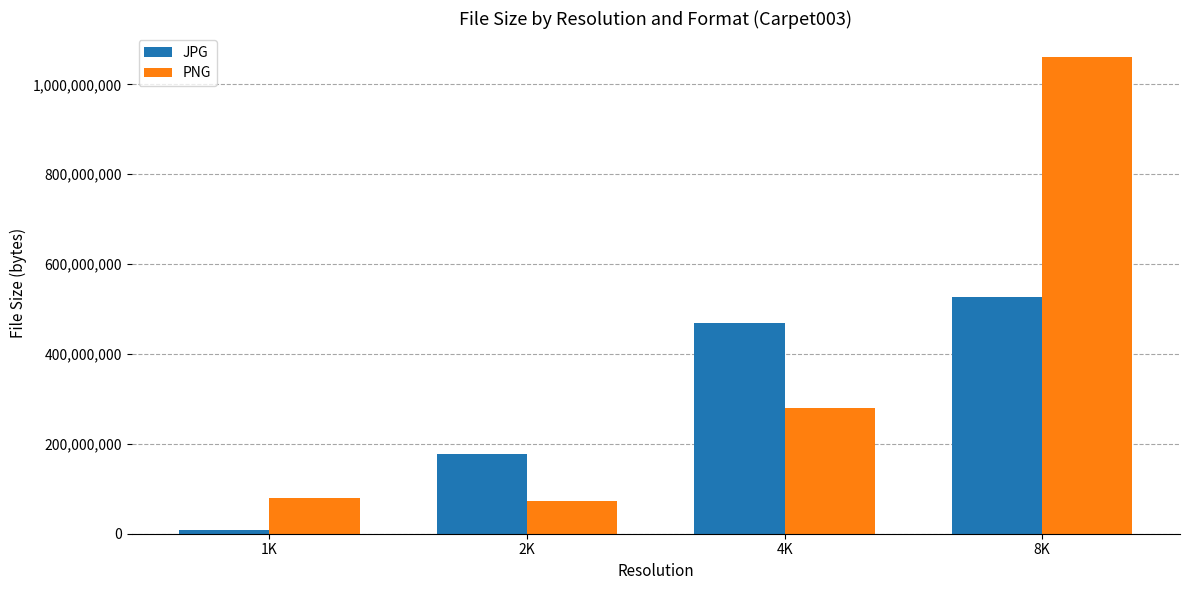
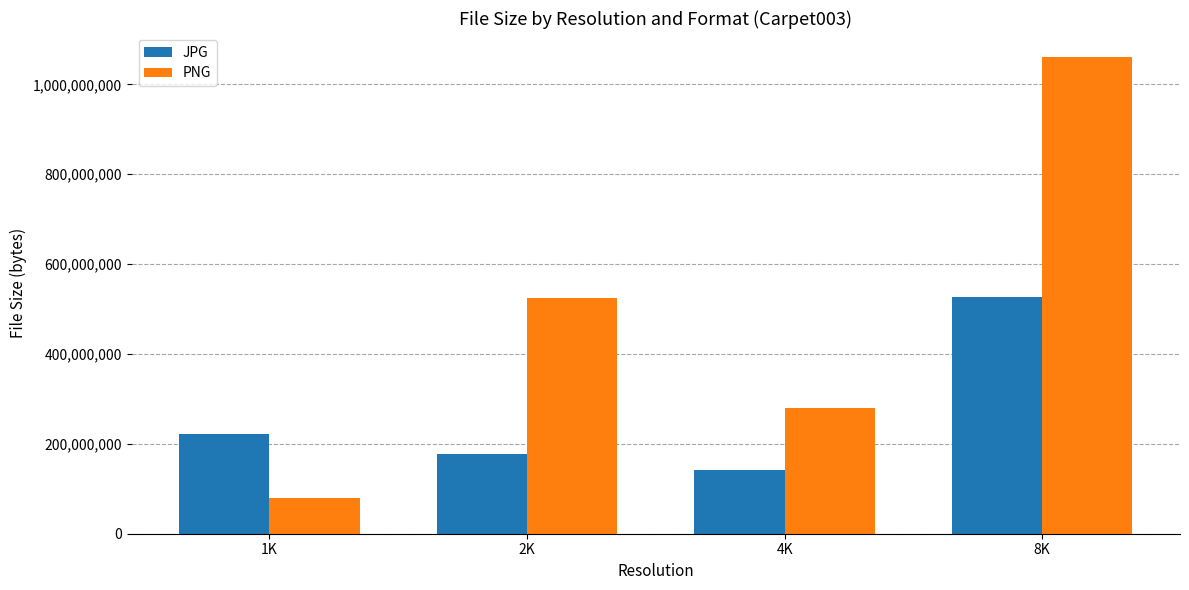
  {
    "JPG": {
-     "1K": "10,000,000",
+     "1K": "220,000,000",
      "2K": "180,000,000",
-     "4K": "470,000,000",
+     "4K": "140,000,000",
      "8K": "530,000,000"
    },
    "PNG": {
      "1K": "80,000,000",
-     "2K": "70,000,000",
+     "2K": "520,000,000",
      "4K": "280,000,000",
      "8K": "1,060,000,000"
    }
  }
